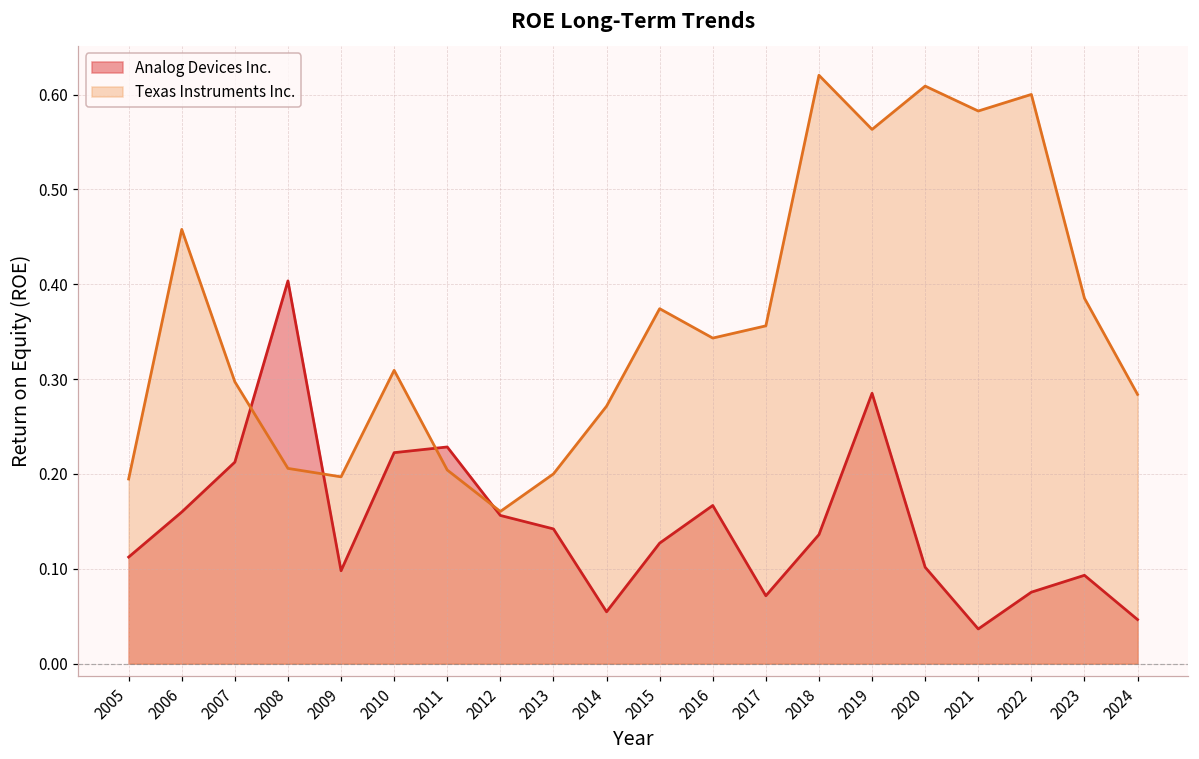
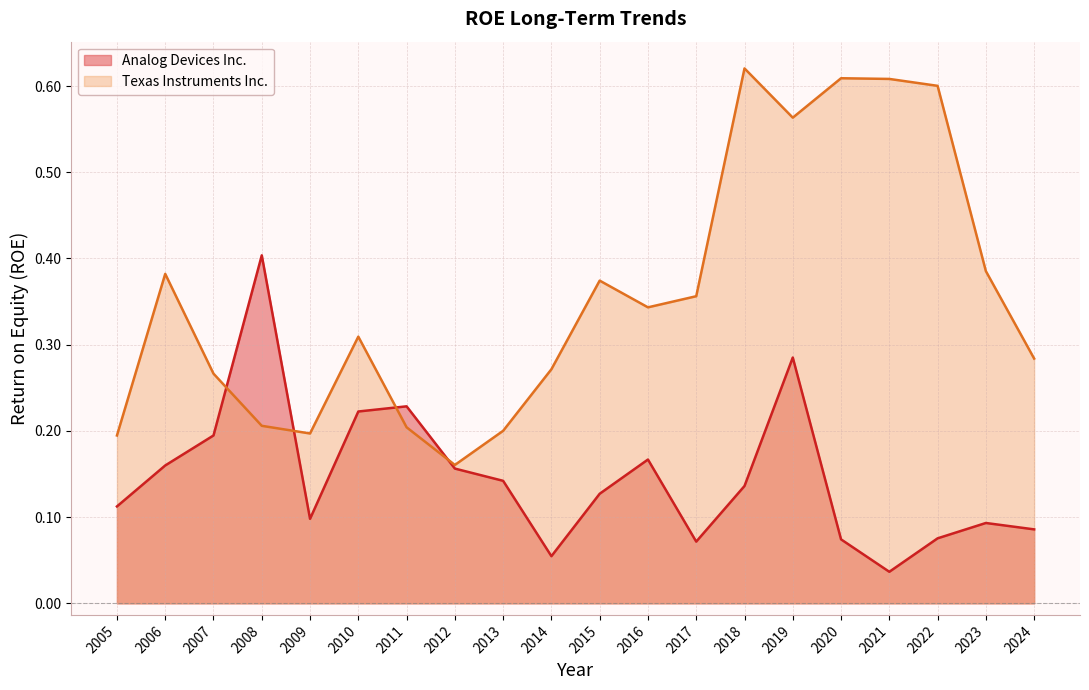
  {
    "Analog Devices Inc.": {
      "2005": 0.11,
      "2006": 0.16,
-     "2007": 0.21,
+     "2007": 0.19,
      "2008": 0.40,
      "2009": 0.10,
      "2010": 0.22,
      "2011": 0.23,
      "2012": 0.16,
      "2013": 0.14,
      "2014": 0.05,
      "2015": 0.13,
      "2016": 0.17,
      "2017": 0.07,
      "2018": 0.14,
      "2019": 0.29,
-     "2020": 0.10,
+     "2020": 0.07,
      "2021": 0.04,
      "2022": 0.08,
      "2023": 0.09,
-     "2024": 0.05
+     "2024": 0.09
    },
    "Texas Instruments Inc.": {
      "2005": 0.19,
-     "2006": 0.46,
-     "2007": 0.30,
+     "2006": 0.38,
+     "2007": 0.27,
      "2008": 0.21,
      "2009": 0.20,
      "2010": 0.31,
      "2011": 0.20,
      "2012": 0.16,
      "2013": 0.20,
      "2014": 0.27,
      "2015": 0.37,
      "2016": 0.34,
      "2017": 0.36,
      "2018": 0.62,
      "2019": 0.56,
      "2020": 0.61,
-     "2021": 0.58,
+     "2021": 0.61,
      "2022": 0.60,
      "2023": 0.39,
      "2024": 0.28
    }
  }
